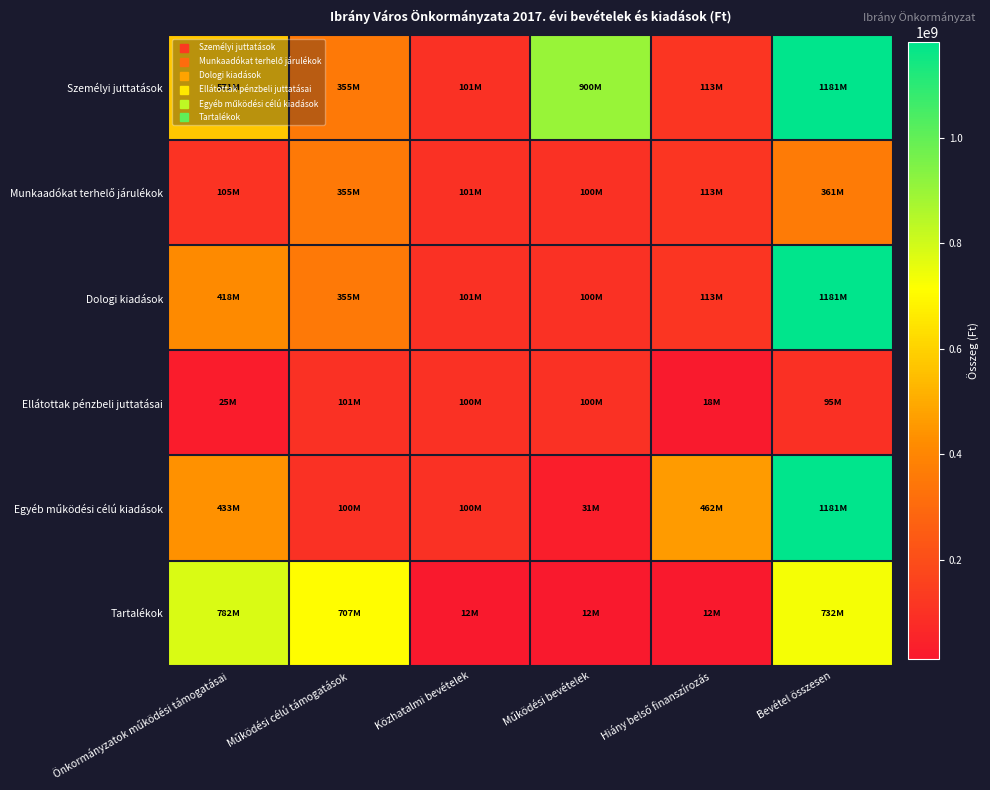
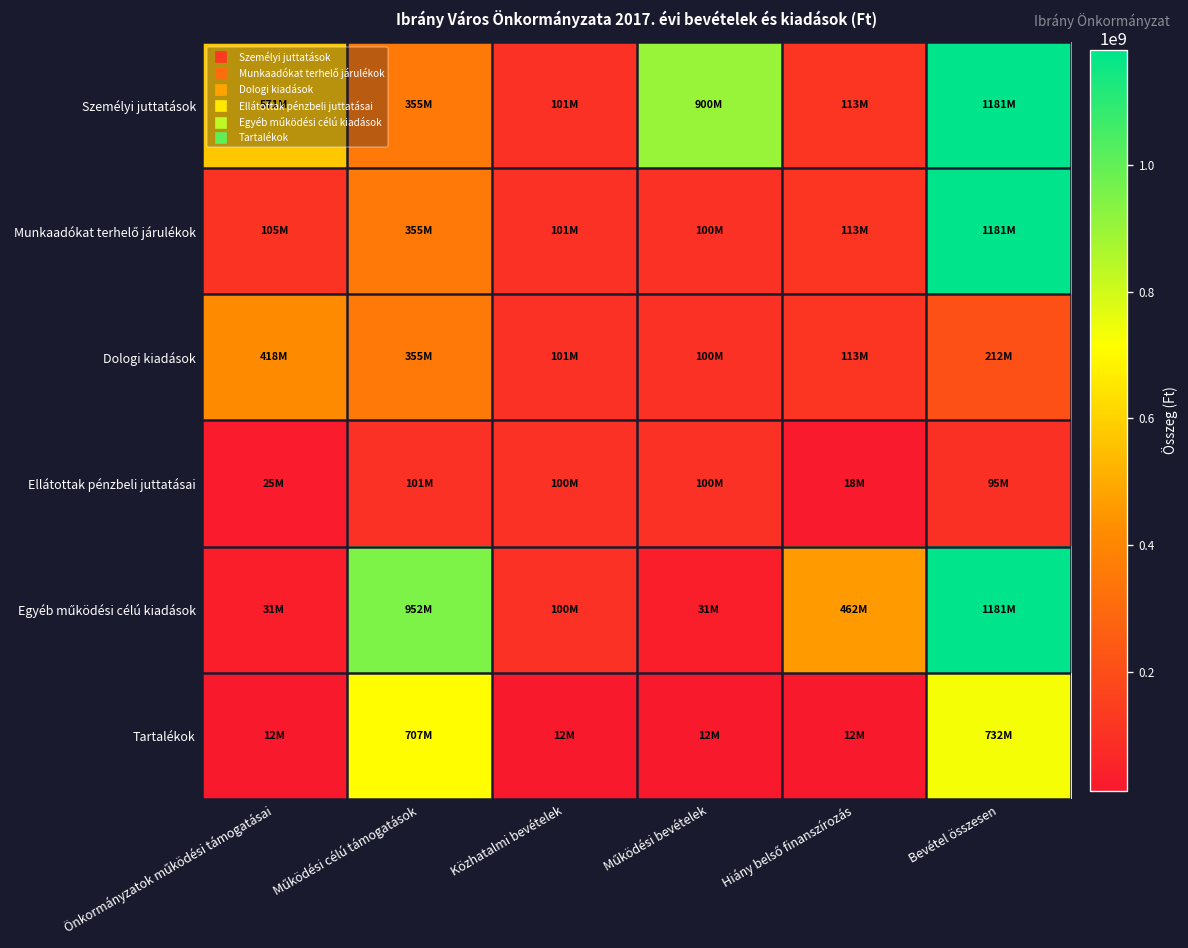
  {
    "Személyi juttatások": {
      "Működési célú támogatások": "355M",
      "Közhatalmi bevételek": "101M",
      "Működési bevételek": "900M",
      "Hiány belső finanszírozás": "113M",
      "Bevétel összesen": "1181M"
    },
    "Munkaadókat terhelő járulékok": {
      "Önkormányzatok működési támogatásai": "105M",
      "Működési célú támogatások": "355M",
      "Közhatalmi bevételek": "101M",
      "Működési bevételek": "100M",
      "Hiány belső finanszírozás": "113M",
-     "Bevétel összesen": "361M"
+     "Bevétel összesen": "1181M"
    },
    "Dologi kiadások": {
      "Önkormányzatok működési támogatásai": "418M",
      "Működési célú támogatások": "355M",
      "Közhatalmi bevételek": "101M",
      "Működési bevételek": "100M",
      "Hiány belső finanszírozás": "113M",
-     "Bevétel összesen": "1181M"
+     "Bevétel összesen": "212M"
    },
    "Ellátottak pénzbeli juttatásai": {
      "Önkormányzatok működési támogatásai": "25M",
      "Működési célú támogatások": "101M",
      "Közhatalmi bevételek": "100M",
      "Működési bevételek": "100M",
      "Hiány belső finanszírozás": "18M",
      "Bevétel összesen": "95M"
    },
    "Egyéb működési célú kiadások": {
-     "Önkormányzatok működési támogatásai": "433M",
-     "Működési célú támogatások": "100M",
+     "Önkormányzatok működési támogatásai": "31M",
+     "Működési célú támogatások": "952M",
      "Közhatalmi bevételek": "100M",
      "Működési bevételek": "31M",
      "Hiány belső finanszírozás": "462M",
      "Bevétel összesen": "1181M"
    },
    "Tartalékok": {
-     "Önkormányzatok működési támogatásai": "782M",
+     "Önkormányzatok működési támogatásai": "12M",
      "Működési célú támogatások": "707M",
      "Közhatalmi bevételek": "12M",
      "Működési bevételek": "12M",
      "Hiány belső finanszírozás": "12M",
      "Bevétel összesen": "732M"
    }
  }
